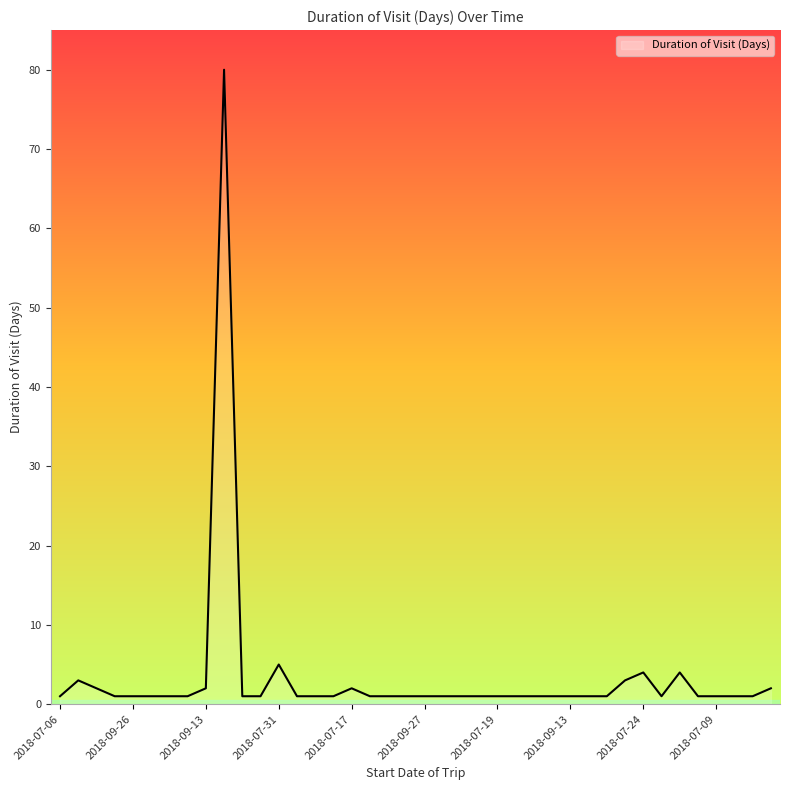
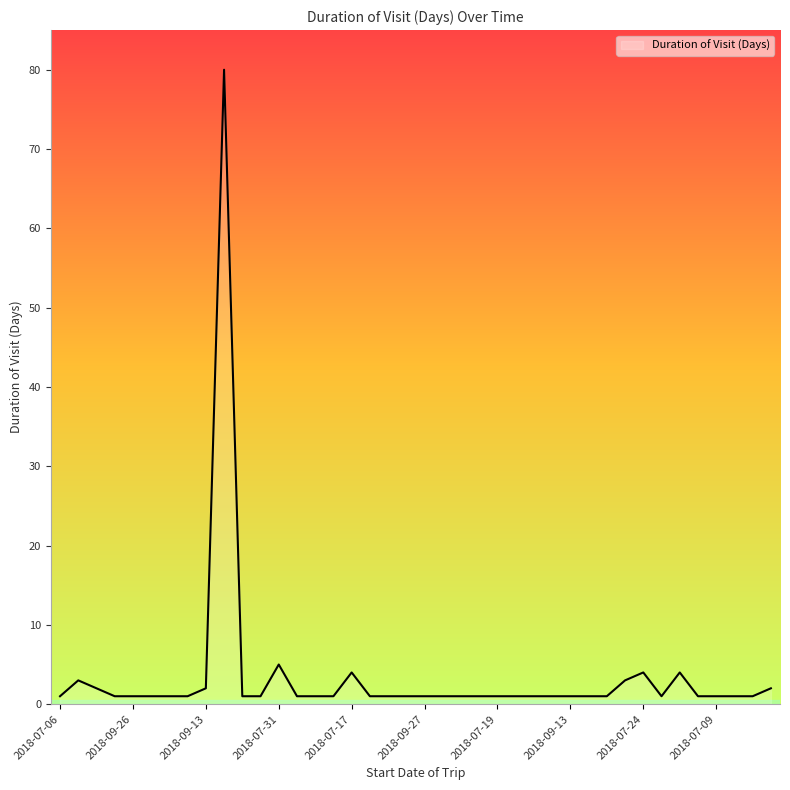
  {
    "2018-07-06": 1,
    "2018-09-26": 1,
-   "2018-07-17": 2,
+   "2018-07-17": 4,
    "2018-07-24": 4
  }
